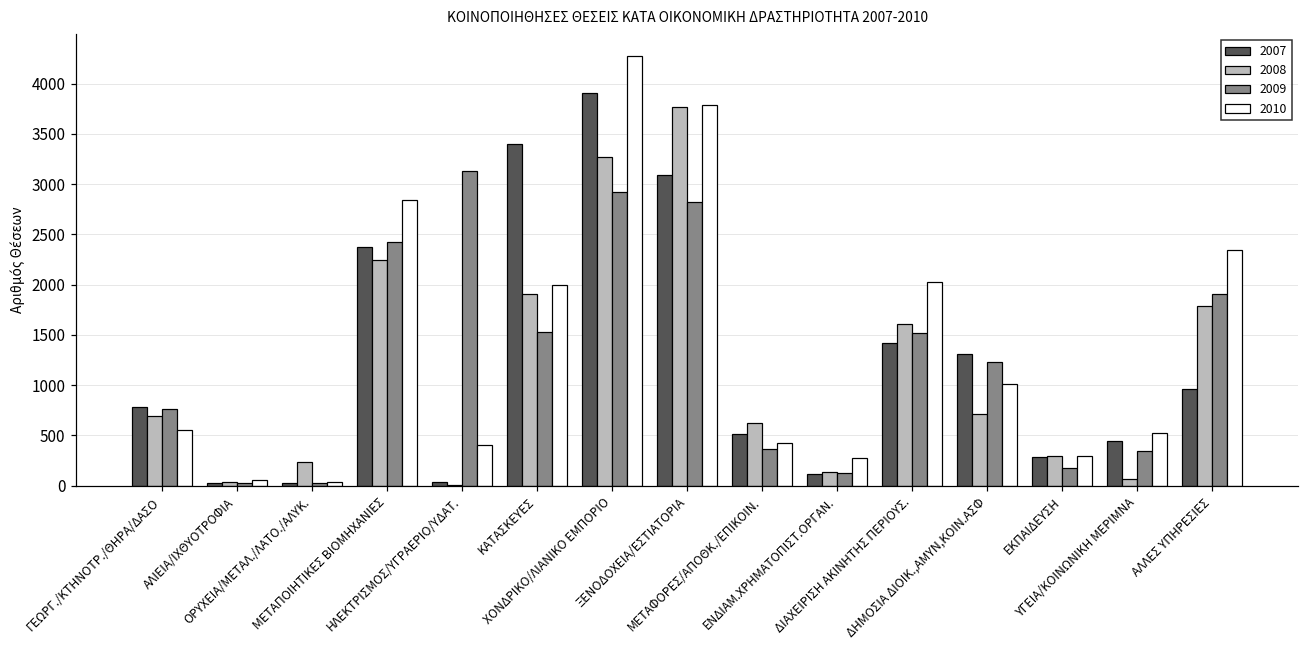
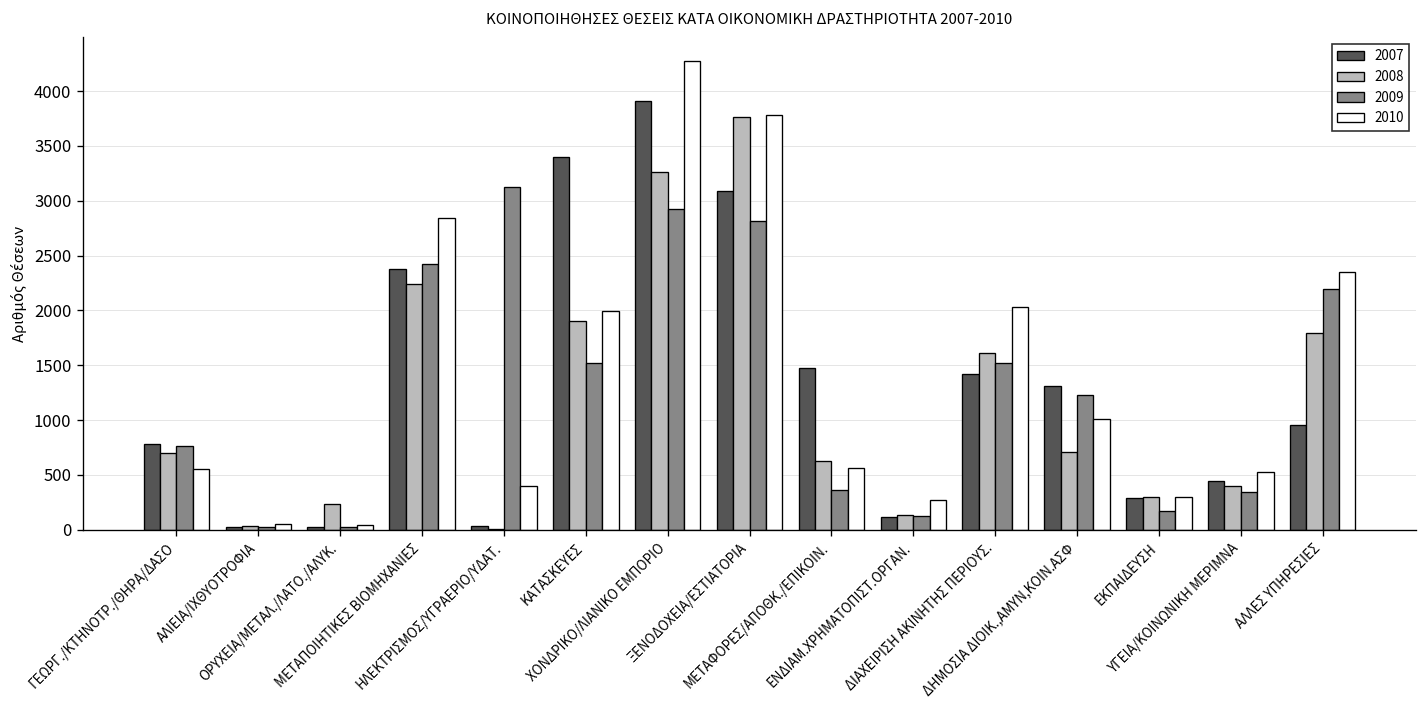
  {
    "2007": {
      "ΓΕΩΡΓ./ΚΤΗΝΟΤΡ./ΘΗΡΑ/ΔΑΣΟ": 800,
      "ΟΡΥΧΕΙΑ/ΜΕΤΑΛ./ΛΑΤΟ./ΑΛΥΚ.": 0,
      "ΜΕΤΑΠΟΙΗΤΙΚΕΣ ΒΙΟΜΗΧΑΝΙΕΣ": 2400,
      "ΗΛΕΚΤΡΙΣΜΟΣ/ΥΓΡΑΕΡΙΟ/ΥΔΑΤ.": 0,
      "ΚΑΤΑΣΚΕΥΕΣ": 3400,
      "ΧΟΝΔΡΙΚΟ/ΛΙΑΝΙΚΟ ΕΜΠΟΡΙΟ": 3900,
      "ΞΕΝΟΔΟΧΕΙΑ/ΕΣΤΙΑΤΟΡΙΑ": 3100,
-     "ΜΕΤΑΦΟΡΕΣ/ΑΠΟΘΚ./ΕΠΙΚΟΙΝ.": 500,
+     "ΜΕΤΑΦΟΡΕΣ/ΑΠΟΘΚ./ΕΠΙΚΟΙΝ.": 1500,
      "ΕΝΔΙΑΜ.ΧΡΗΜΑΤΟΠΙΣΤ.ΟΡΓΑΝ.": 100,
      "ΔΙΑΧΕΙΡΙΣΗ ΑΚΙΝΗΤΗΣ ΠΕΡΙΟΥΣ.": 1400,
      "ΔΗΜΟΣΙΑ ΔΙΟΙΚ.,ΑΜΥΝ,ΚΟΙΝ.ΑΣΦ": 1300,
      "ΕΚΠΑΙΔΕΥΣΗ": 300,
      "ΥΓΕΙΑ/ΚΟΙΝΩΝΙΚΗ ΜΕΡΙΜΝΑ": 400,
      "ΑΛΛΕΣ ΥΠΗΡΕΣΙΕΣ": 1000
    },
    "2008": {
      "ΓΕΩΡΓ./ΚΤΗΝΟΤΡ./ΘΗΡΑ/ΔΑΣΟ": 700,
      "ΑΛΙΕΙΑ/ΙΧΘΥΟΤΡΟΦΙΑ": 0,
      "ΟΡΥΧΕΙΑ/ΜΕΤΑΛ./ΛΑΤΟ./ΑΛΥΚ.": 200,
      "ΜΕΤΑΠΟΙΗΤΙΚΕΣ ΒΙΟΜΗΧΑΝΙΕΣ": 2200,
      "ΚΑΤΑΣΚΕΥΕΣ": 1900,
      "ΧΟΝΔΡΙΚΟ/ΛΙΑΝΙΚΟ ΕΜΠΟΡΙΟ": 3300,
      "ΞΕΝΟΔΟΧΕΙΑ/ΕΣΤΙΑΤΟΡΙΑ": 3800,
      "ΜΕΤΑΦΟΡΕΣ/ΑΠΟΘΚ./ΕΠΙΚΟΙΝ.": 600,
      "ΕΝΔΙΑΜ.ΧΡΗΜΑΤΟΠΙΣΤ.ΟΡΓΑΝ.": 100,
      "ΔΙΑΧΕΙΡΙΣΗ ΑΚΙΝΗΤΗΣ ΠΕΡΙΟΥΣ.": 1600,
      "ΔΗΜΟΣΙΑ ΔΙΟΙΚ.,ΑΜΥΝ,ΚΟΙΝ.ΑΣΦ": 700,
      "ΕΚΠΑΙΔΕΥΣΗ": 300,
-     "ΥΓΕΙΑ/ΚΟΙΝΩΝΙΚΗ ΜΕΡΙΜΝΑ": 100,
+     "ΥΓΕΙΑ/ΚΟΙΝΩΝΙΚΗ ΜΕΡΙΜΝΑ": 400,
      "ΑΛΛΕΣ ΥΠΗΡΕΣΙΕΣ": 1800
    },
    "2009": {
      "ΓΕΩΡΓ./ΚΤΗΝΟΤΡ./ΘΗΡΑ/ΔΑΣΟ": 800,
      "ΜΕΤΑΠΟΙΗΤΙΚΕΣ ΒΙΟΜΗΧΑΝΙΕΣ": 2400,
      "ΗΛΕΚΤΡΙΣΜΟΣ/ΥΓΡΑΕΡΙΟ/ΥΔΑΤ.": 3100,
      "ΚΑΤΑΣΚΕΥΕΣ": 1500,
      "ΧΟΝΔΡΙΚΟ/ΛΙΑΝΙΚΟ ΕΜΠΟΡΙΟ": 2900,
      "ΞΕΝΟΔΟΧΕΙΑ/ΕΣΤΙΑΤΟΡΙΑ": 2800,
      "ΜΕΤΑΦΟΡΕΣ/ΑΠΟΘΚ./ΕΠΙΚΟΙΝ.": 400,
      "ΕΝΔΙΑΜ.ΧΡΗΜΑΤΟΠΙΣΤ.ΟΡΓΑΝ.": 100,
      "ΔΙΑΧΕΙΡΙΣΗ ΑΚΙΝΗΤΗΣ ΠΕΡΙΟΥΣ.": 1500,
      "ΔΗΜΟΣΙΑ ΔΙΟΙΚ.,ΑΜΥΝ,ΚΟΙΝ.ΑΣΦ": 1200,
      "ΕΚΠΑΙΔΕΥΣΗ": 200,
      "ΥΓΕΙΑ/ΚΟΙΝΩΝΙΚΗ ΜΕΡΙΜΝΑ": 300,
-     "ΑΛΛΕΣ ΥΠΗΡΕΣΙΕΣ": 1900
+     "ΑΛΛΕΣ ΥΠΗΡΕΣΙΕΣ": 2200
    },
    "2010": {
      "ΓΕΩΡΓ./ΚΤΗΝΟΤΡ./ΘΗΡΑ/ΔΑΣΟ": 600,
      "ΑΛΙΕΙΑ/ΙΧΘΥΟΤΡΟΦΙΑ": 100,
      "ΟΡΥΧΕΙΑ/ΜΕΤΑΛ./ΛΑΤΟ./ΑΛΥΚ.": 0,
      "ΜΕΤΑΠΟΙΗΤΙΚΕΣ ΒΙΟΜΗΧΑΝΙΕΣ": 2800,
      "ΗΛΕΚΤΡΙΣΜΟΣ/ΥΓΡΑΕΡΙΟ/ΥΔΑΤ.": 400,
      "ΚΑΤΑΣΚΕΥΕΣ": 2000,
      "ΧΟΝΔΡΙΚΟ/ΛΙΑΝΙΚΟ ΕΜΠΟΡΙΟ": 4300,
      "ΞΕΝΟΔΟΧΕΙΑ/ΕΣΤΙΑΤΟΡΙΑ": 3800,
-     "ΜΕΤΑΦΟΡΕΣ/ΑΠΟΘΚ./ΕΠΙΚΟΙΝ.": 400,
+     "ΜΕΤΑΦΟΡΕΣ/ΑΠΟΘΚ./ΕΠΙΚΟΙΝ.": 600,
      "ΕΝΔΙΑΜ.ΧΡΗΜΑΤΟΠΙΣΤ.ΟΡΓΑΝ.": 300,
      "ΔΙΑΧΕΙΡΙΣΗ ΑΚΙΝΗΤΗΣ ΠΕΡΙΟΥΣ.": 2000,
      "ΔΗΜΟΣΙΑ ΔΙΟΙΚ.,ΑΜΥΝ,ΚΟΙΝ.ΑΣΦ": 1000,
      "ΕΚΠΑΙΔΕΥΣΗ": 300,
      "ΥΓΕΙΑ/ΚΟΙΝΩΝΙΚΗ ΜΕΡΙΜΝΑ": 500,
      "ΑΛΛΕΣ ΥΠΗΡΕΣΙΕΣ": 2300
    }
  }
